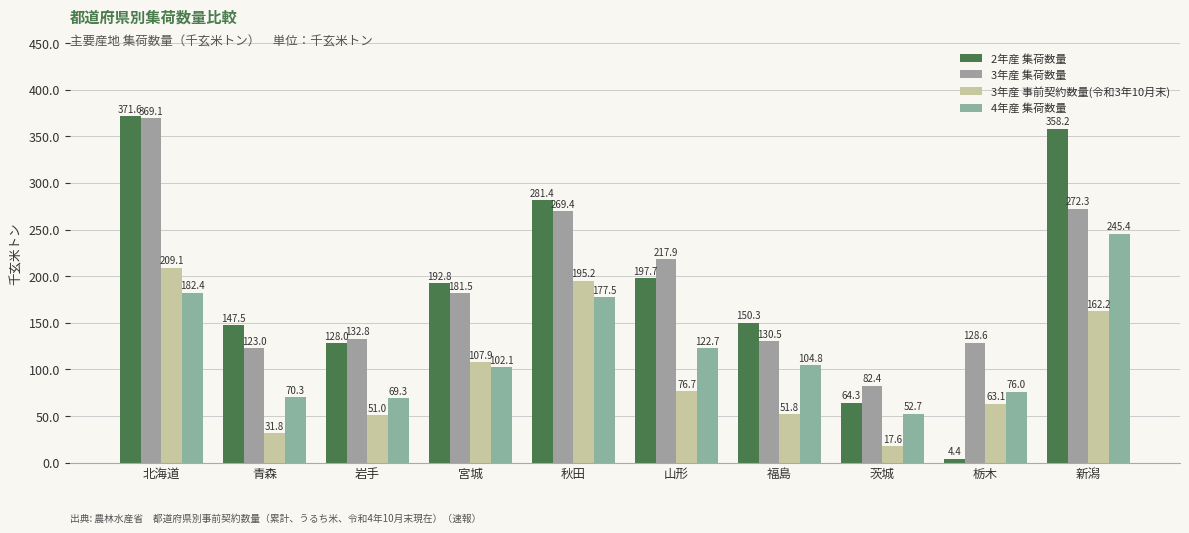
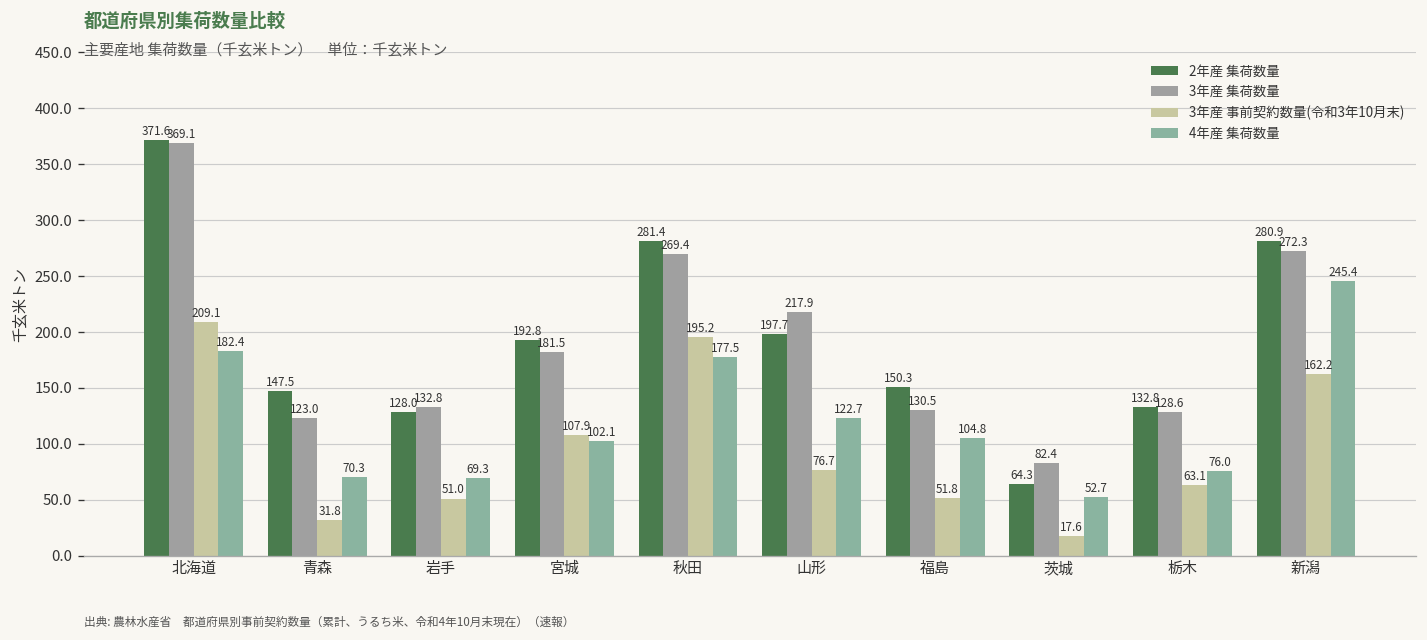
  {
    "2年産 集荷数量": {
      "北海道": 371.6,
      "青森": 147.5,
      "岩手": 128.0,
      "宮城": 192.8,
      "秋田": 281.4,
      "山形": 197.7,
      "福島": 150.3,
      "茨城": 64.3,
-     "栃木": 4.4,
-     "新潟": 358.2
+     "栃木": 132.8,
+     "新潟": 280.9
    }
  }
